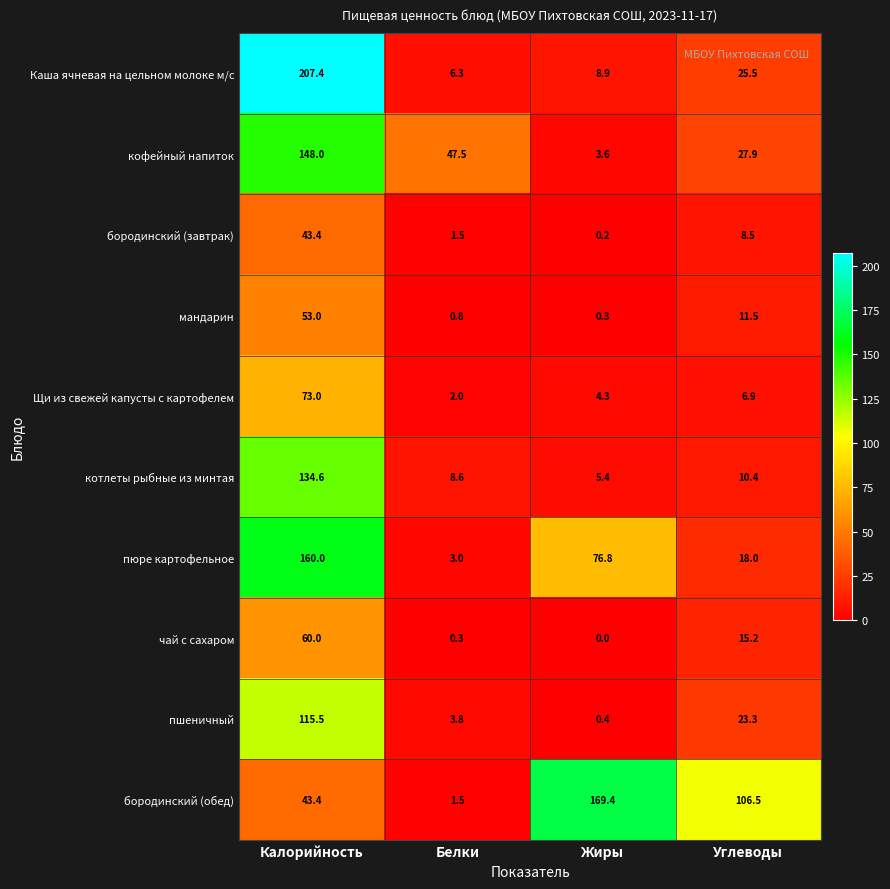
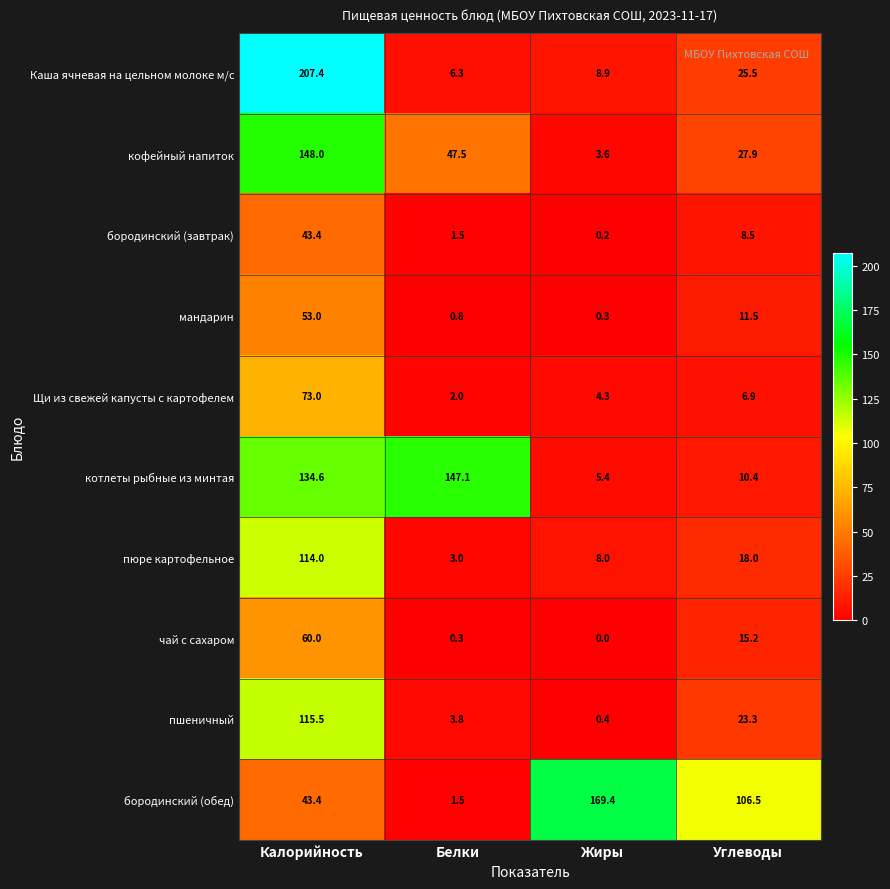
  {
    "Каша ячневая на цельном молоке м/с": {
      "Калорийность": 207.4,
      "Белки": 6.3,
      "Жиры": 8.9
    },
    "кофейный напиток": {
      "Калорийность": 148.0,
      "Белки": 47.5,
      "Жиры": 3.6,
      "Углеводы": 27.9
    },
    "бородинский (завтрак)": {
      "Калорийность": 43.4,
      "Белки": 1.5,
      "Жиры": 0.2,
      "Углеводы": 8.5
    },
    "мандарин": {
      "Калорийность": 53.0,
      "Белки": 0.8,
      "Жиры": 0.3,
      "Углеводы": 11.5
    },
    "Щи из свежей капусты с картофелем": {
      "Калорийность": 73.0,
      "Белки": 2.0,
      "Жиры": 4.3,
      "Углеводы": 6.9
    },
    "котлеты рыбные из минтая": {
      "Калорийность": 134.6,
-     "Белки": 8.6,
+     "Белки": 147.1,
      "Жиры": 5.4,
      "Углеводы": 10.4
    },
    "пюре картофельное": {
-     "Калорийность": 160.0,
+     "Калорийность": 114.0,
      "Белки": 3.0,
-     "Жиры": 76.8,
+     "Жиры": 8.0,
      "Углеводы": 18.0
    },
    "чай с сахаром": {
      "Калорийность": 60.0,
      "Белки": 0.3,
      "Жиры": 0.0,
      "Углеводы": 15.2
    },
    "пшеничный": {
      "Калорийность": 115.5,
      "Белки": 3.8,
      "Жиры": 0.4,
      "Углеводы": 23.3
    },
    "бородинский (обед)": {
      "Калорийность": 43.4,
      "Белки": 1.5,
      "Жиры": 169.4,
      "Углеводы": 106.5
    }
  }
